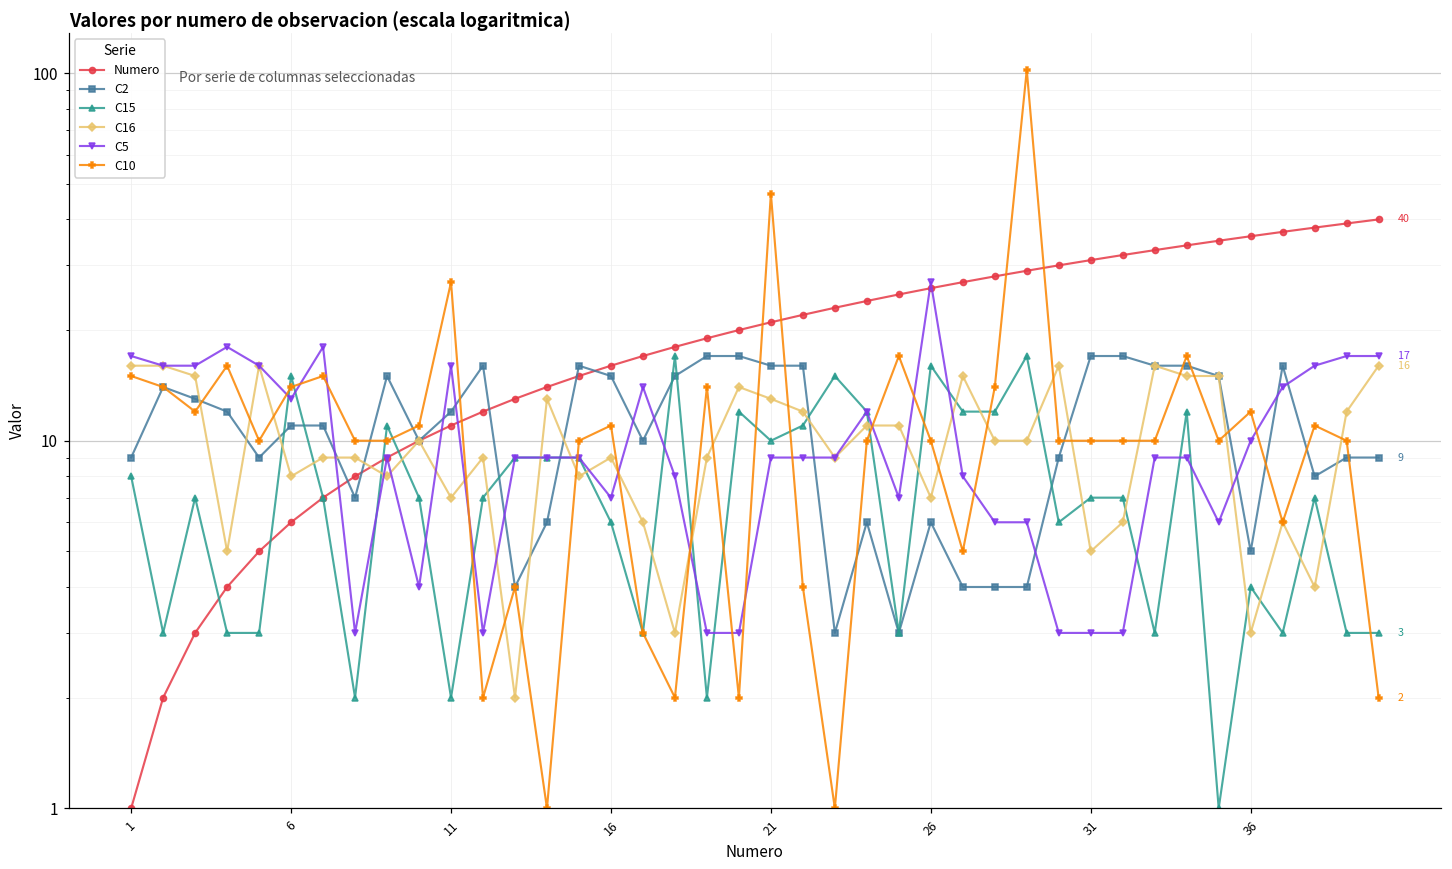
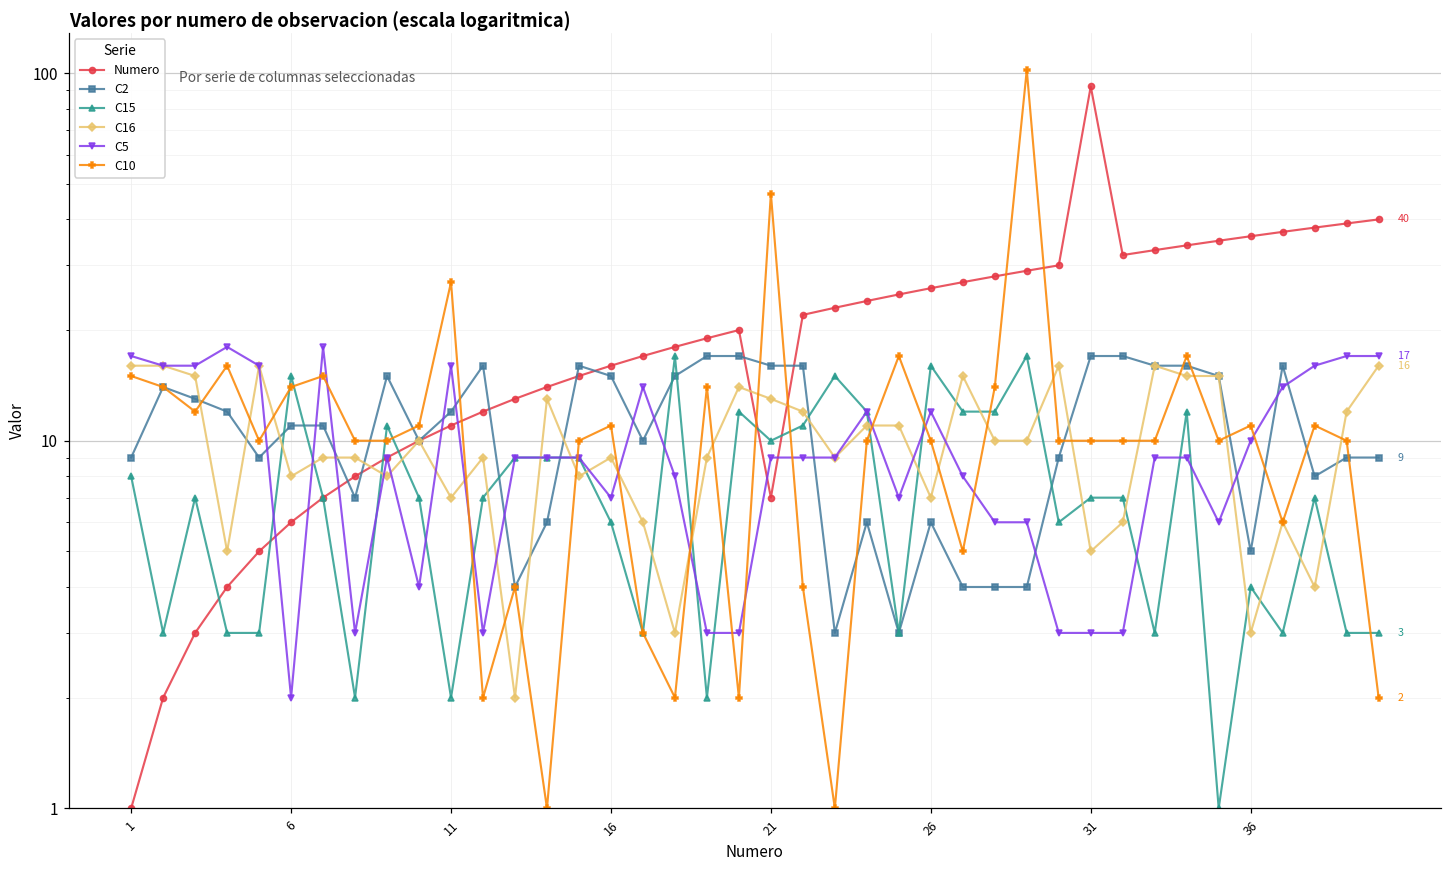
  {
    "Numero": {
      "1": 1,
      "6": 6,
      "11": 11,
      "16": 16,
-     "21": 21,
+     "21": 7,
      "26": 26,
-     "31": 31,
+     "31": 92,
      "36": 36
    },
    "C16": {
      "1": 16,
      "6": 8,
      "11": 7,
      "16": 9,
      "21": 13,
      "26": 7,
      "31": 5,
      "36": 3
    },
    "C5": {
      "1": 17,
-     "6": 13,
+     "6": 2,
      "11": 16,
      "16": 7,
      "21": 9,
-     "26": 27,
+     "26": 12,
      "31": 3,
      "36": 10
    },
    "C10": {
      "1": 15,
      "6": 14,
      "11": 27,
      "16": 11,
      "21": 47,
      "26": 10,
      "31": 10,
-     "36": 12
+     "36": 11
    }
  }
